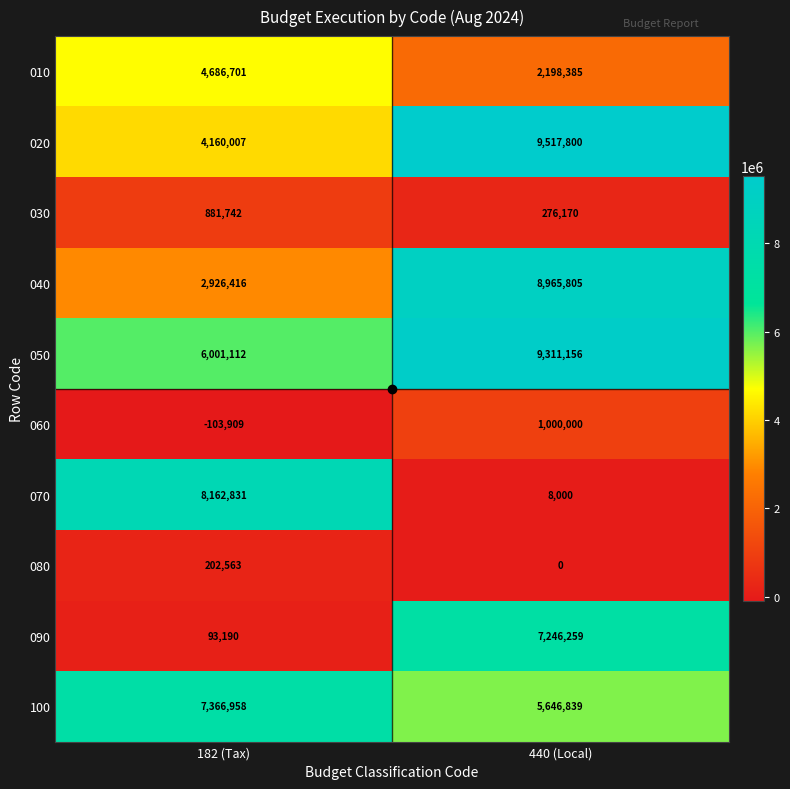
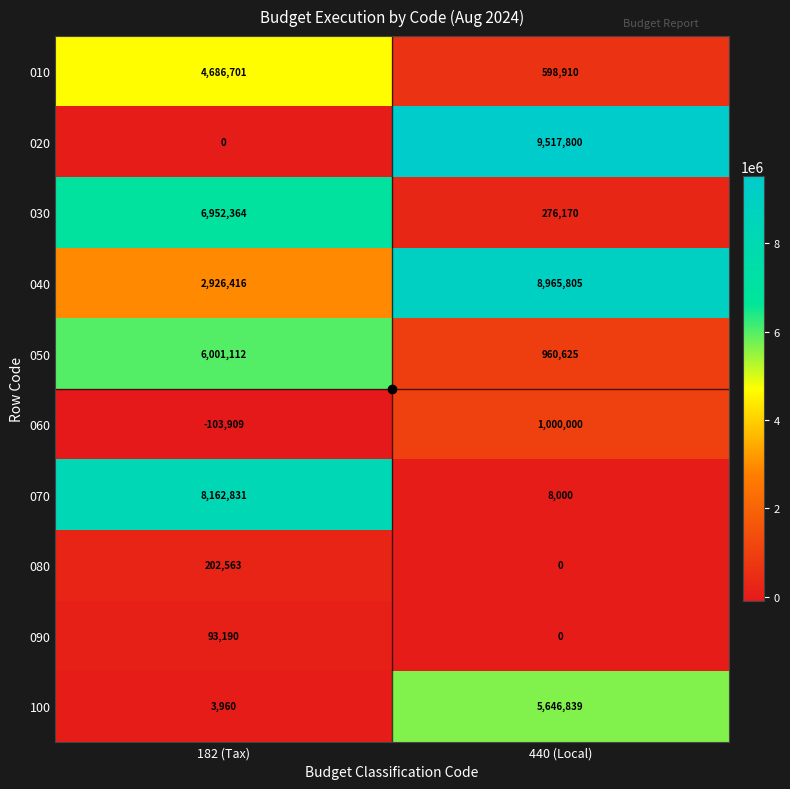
  {
    "010": {
      "182 (Tax)": "4,686,701",
-     "440 (Local)": "2,198,385"
+     "440 (Local)": "598,910"
    },
    "020": {
-     "182 (Tax)": "4,160,007",
+     "182 (Tax)": "0",
      "440 (Local)": "9,517,800"
    },
    "030": {
-     "182 (Tax)": "881,742",
+     "182 (Tax)": "6,952,364",
      "440 (Local)": "276,170"
    },
    "040": {
      "182 (Tax)": "2,926,416",
      "440 (Local)": "8,965,805"
    },
    "050": {
      "182 (Tax)": "6,001,112",
-     "440 (Local)": "9,311,156"
+     "440 (Local)": "960,625"
    },
    "060": {
      "182 (Tax)": "-103,909",
      "440 (Local)": "1,000,000"
    },
    "070": {
      "182 (Tax)": "8,162,831",
      "440 (Local)": "8,000"
    },
    "080": {
      "182 (Tax)": "202,563",
      "440 (Local)": "0"
    },
    "090": {
      "182 (Tax)": "93,190",
-     "440 (Local)": "7,246,259"
+     "440 (Local)": "0"
    },
    "100": {
-     "182 (Tax)": "7,366,958",
+     "182 (Tax)": "3,960",
      "440 (Local)": "5,646,839"
    }
  }
